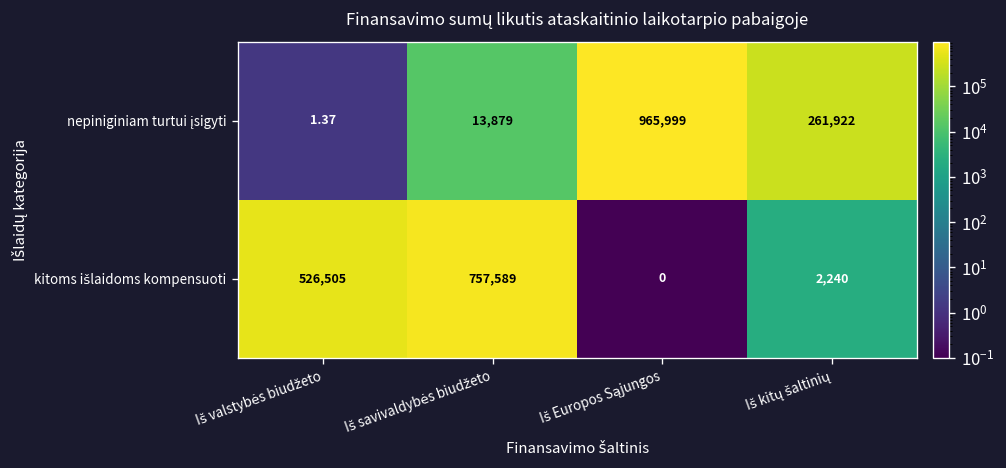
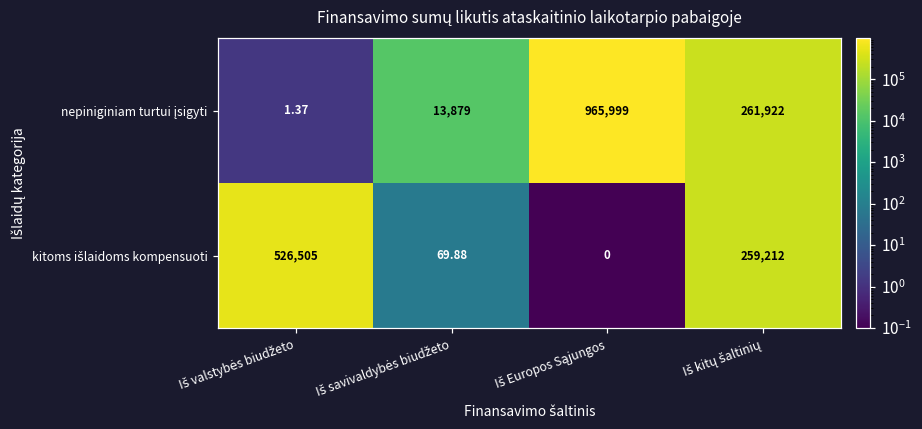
  {
    "nepiniginiam turtui įsigyti": {
      "Iš valstybės biudžeto": "1.37",
      "Iš savivaldybės biudžeto": "13,879",
      "Iš Europos Sąjungos": "965,999",
      "Iš kitų šaltinių": "261,922"
    },
    "kitoms išlaidoms kompensuoti": {
      "Iš valstybės biudžeto": "526,505",
-     "Iš savivaldybės biudžeto": "757,589",
+     "Iš savivaldybės biudžeto": "69.88",
      "Iš Europos Sąjungos": "0",
-     "Iš kitų šaltinių": "2,240"
+     "Iš kitų šaltinių": "259,212"
    }
  }
